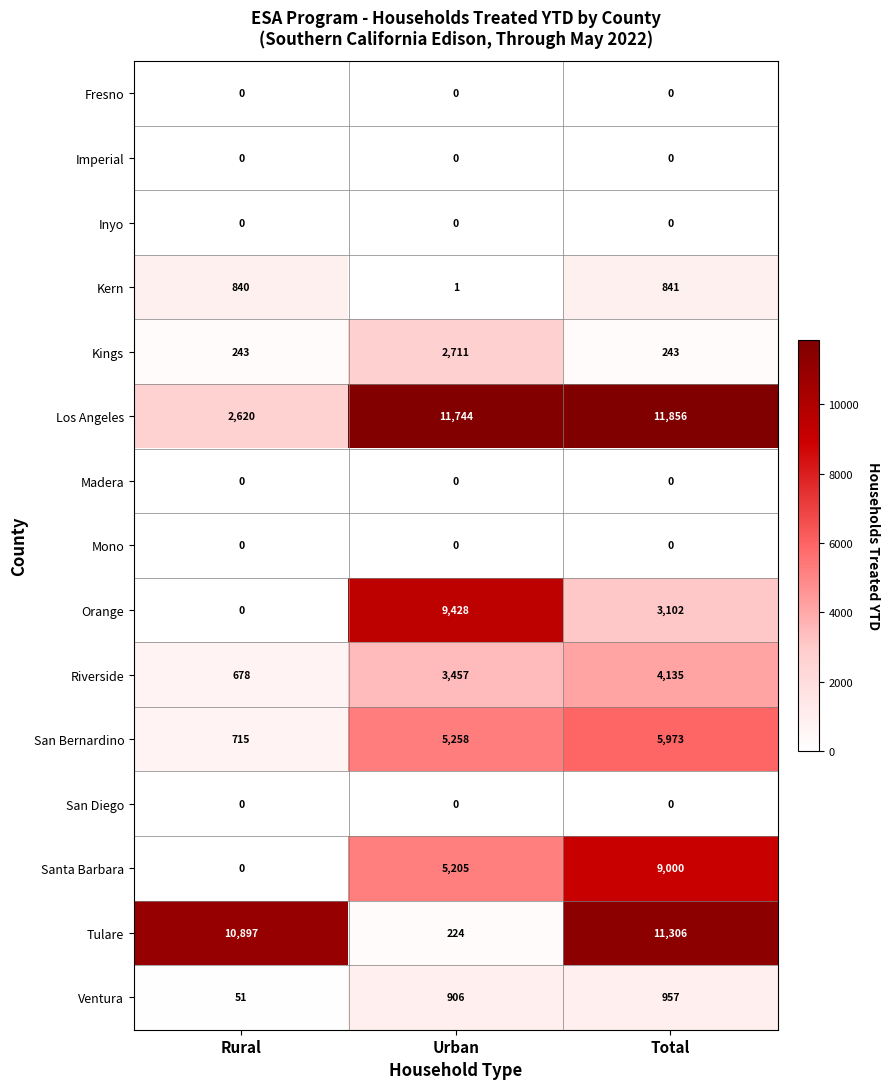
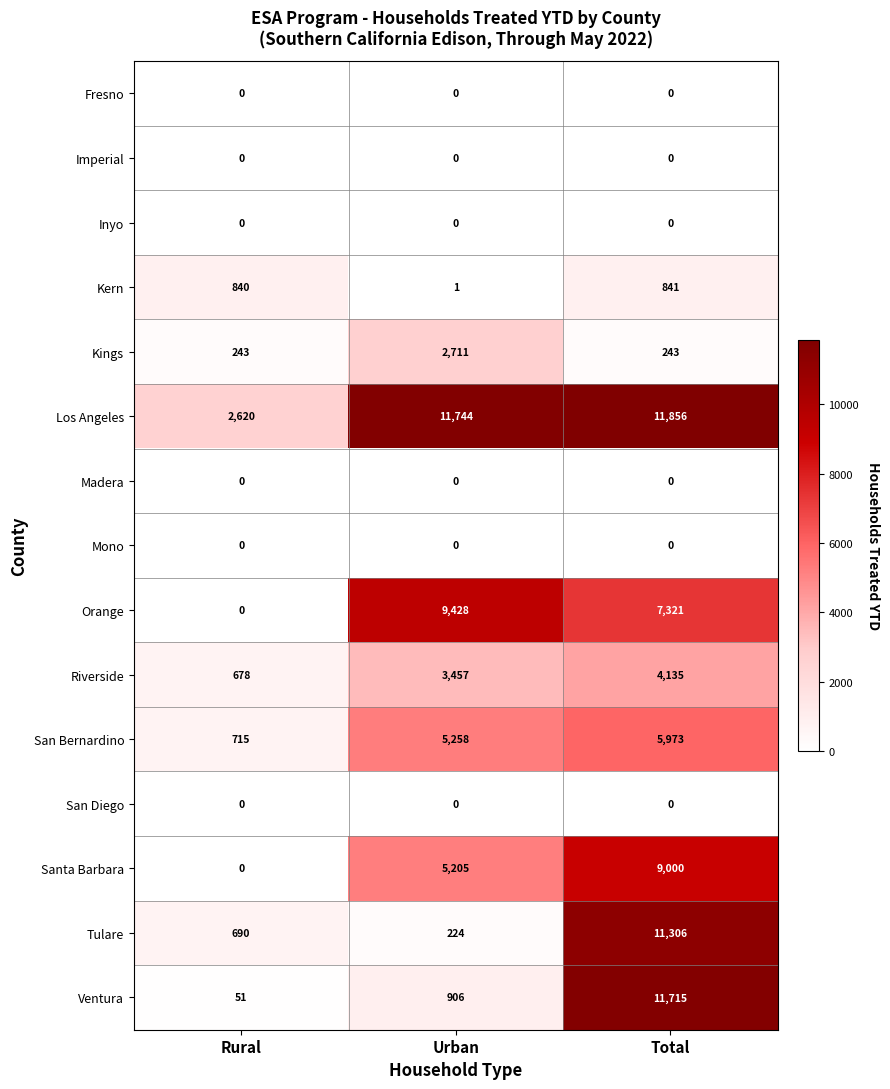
  {
    "Fresno": {
      "Rural": "0",
      "Urban": "0",
      "Total": "0"
    },
    "Imperial": {
      "Rural": "0",
      "Urban": "0",
      "Total": "0"
    },
    "Inyo": {
      "Rural": "0",
      "Urban": "0",
      "Total": "0"
    },
    "Kern": {
      "Rural": "840",
      "Urban": "1",
      "Total": "841"
    },
    "Kings": {
      "Rural": "243",
      "Urban": "2,711",
      "Total": "243"
    },
    "Los Angeles": {
      "Rural": "2,620",
      "Urban": "11,744",
      "Total": "11,856"
    },
    "Madera": {
      "Rural": "0",
      "Urban": "0",
      "Total": "0"
    },
    "Mono": {
      "Rural": "0",
      "Urban": "0",
      "Total": "0"
    },
    "Orange": {
      "Rural": "0",
      "Urban": "9,428",
-     "Total": "3,102"
+     "Total": "7,321"
    },
    "Riverside": {
      "Rural": "678",
      "Urban": "3,457",
      "Total": "4,135"
    },
    "San Bernardino": {
      "Rural": "715",
      "Urban": "5,258",
      "Total": "5,973"
    },
    "San Diego": {
      "Rural": "0",
      "Urban": "0",
      "Total": "0"
    },
    "Santa Barbara": {
      "Rural": "0",
      "Urban": "5,205",
      "Total": "9,000"
    },
    "Tulare": {
-     "Rural": "10,897",
+     "Rural": "690",
      "Urban": "224",
      "Total": "11,306"
    },
    "Ventura": {
      "Rural": "51",
      "Urban": "906",
-     "Total": "957"
+     "Total": "11,715"
    }
  }
